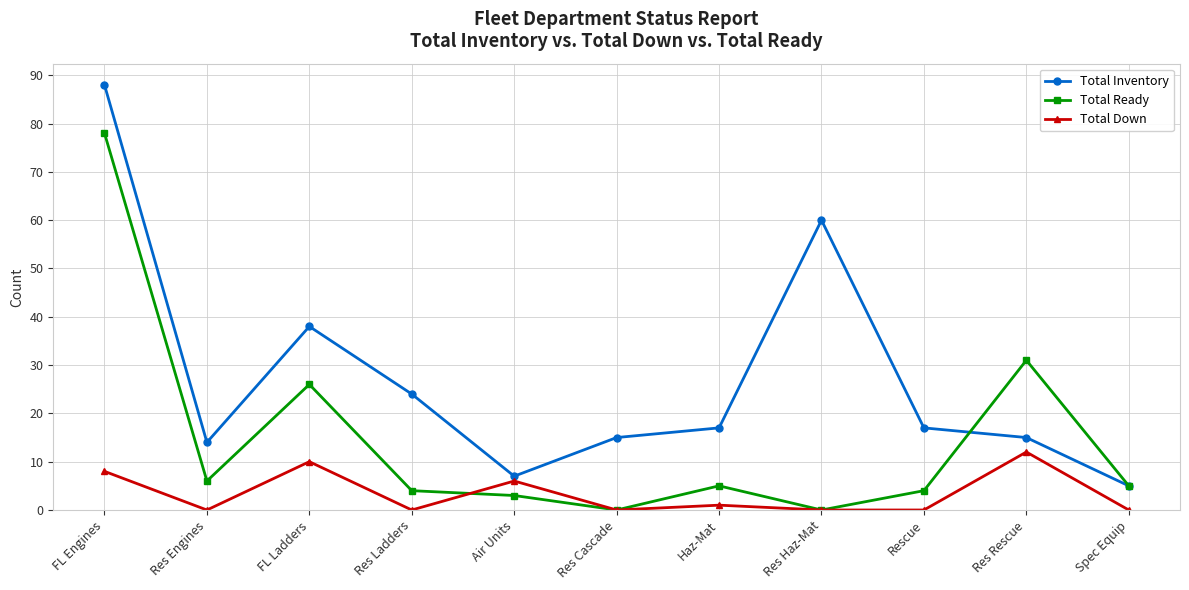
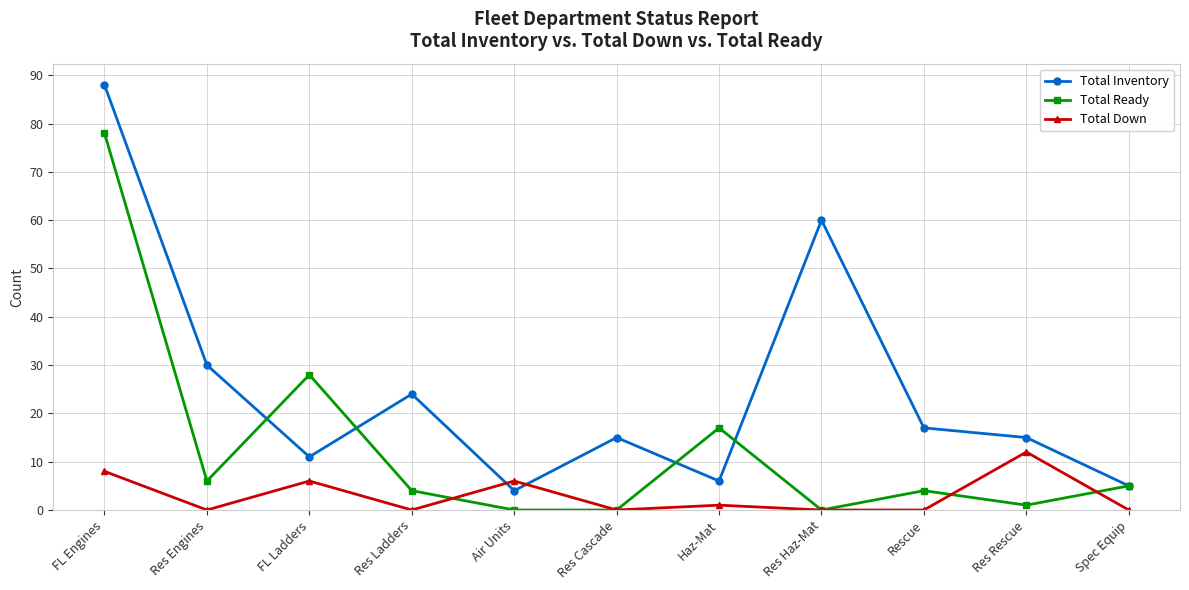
  {
    "Total Inventory": {
      "FL Engines": 88,
-     "Res Engines": 14,
-     "FL Ladders": 38,
+     "Res Engines": 30,
+     "FL Ladders": 11,
      "Res Ladders": 24,
-     "Air Units": 7,
+     "Air Units": 4,
      "Res Cascade": 15,
-     "Haz-Mat": 17,
+     "Haz-Mat": 6,
      "Res Haz-Mat": 60,
      "Rescue": 17,
      "Res Rescue": 15
    },
    "Total Ready": {
      "FL Engines": 78,
      "Res Engines": 6,
-     "FL Ladders": 26,
+     "FL Ladders": 28,
      "Res Ladders": 4,
-     "Air Units": 3,
-     "Haz-Mat": 5,
+     "Air Units": 0,
+     "Haz-Mat": 17,
      "Rescue": 4,
-     "Res Rescue": 31
+     "Res Rescue": 1
    },
    "Total Down": {
      "FL Engines": 8,
      "Res Engines": 0,
-     "FL Ladders": 10,
+     "FL Ladders": 6,
      "Res Ladders": 0,
      "Air Units": 6,
      "Haz-Mat": 1,
      "Rescue": 0,
      "Res Rescue": 12,
      "Spec Equip": 0
    }
  }
